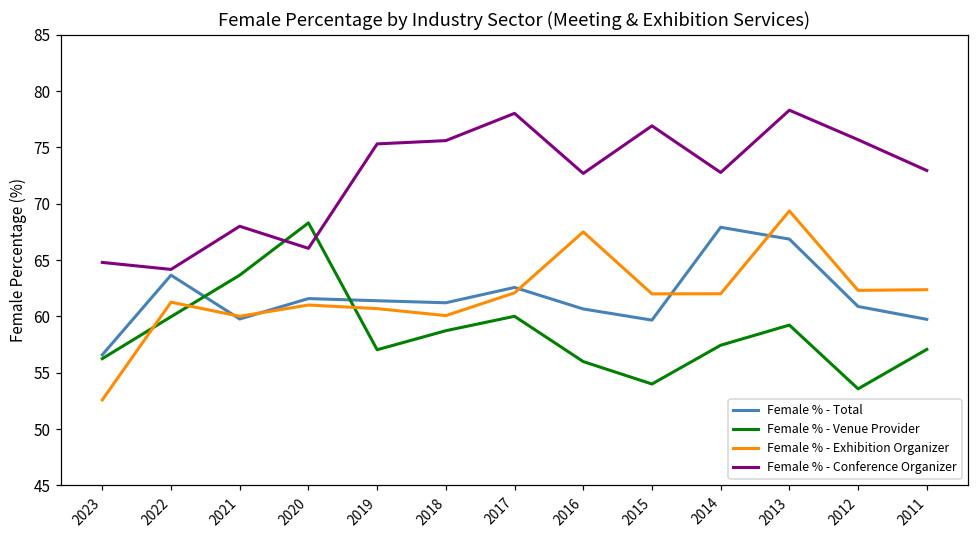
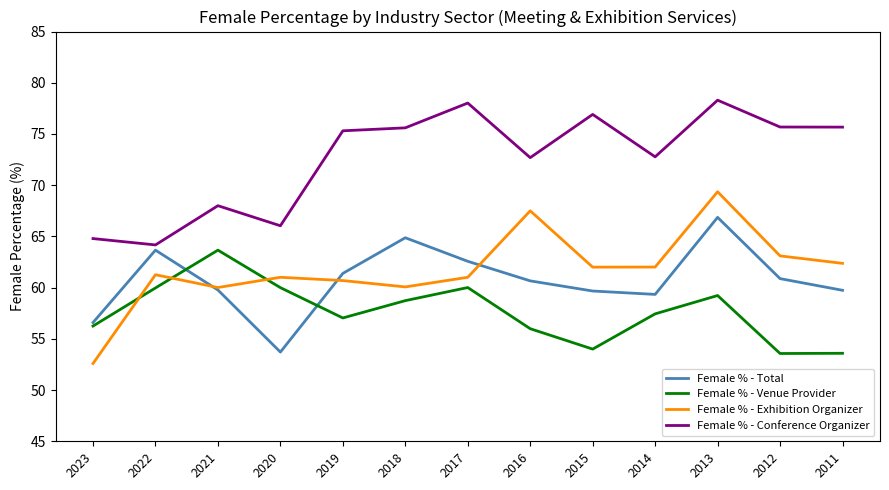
  {
    "Female % - Total": {
      "2023": 56.6,
      "2022": 63.7,
-     "2020": 61.6,
+     "2020": 53.7,
      "2019": 61.4,
-     "2018": 61.2,
+     "2018": 64.9,
      "2017": 62.6,
      "2016": 60.7,
      "2015": 59.7,
-     "2014": 67.9,
+     "2014": 59.3,
      "2013": 66.9,
      "2012": 60.9,
      "2011": 59.7
    },
    "Female % - Venue Provider": {
      "2023": 56.3,
      "2022": 60.0,
      "2021": 63.7,
-     "2020": 68.3,
+     "2020": 60.0,
      "2019": 57.0,
      "2018": 58.7,
      "2017": 60.0,
      "2016": 56.0,
      "2015": 54.0,
      "2014": 57.4,
      "2013": 59.2,
      "2012": 53.6,
-     "2011": 57.1
+     "2011": 53.6
    },
    "Female % - Exhibition Organizer": {
      "2023": 52.6,
      "2022": 61.3,
      "2020": 61.0,
      "2019": 60.7,
      "2018": 60.1,
-     "2017": 62.1,
+     "2017": 61.0,
      "2016": 67.5,
      "2015": 62.0,
      "2014": 62.0,
      "2013": 69.4,
-     "2012": 62.3,
+     "2012": 63.1,
      "2011": 62.4
    },
    "Female % - Conference Organizer": {
      "2023": 64.8,
      "2022": 64.2,
      "2021": 68.0,
      "2020": 66.0,
      "2019": 75.3,
      "2018": 75.6,
      "2017": 78.0,
      "2016": 72.7,
      "2015": 76.9,
      "2014": 72.8,
      "2013": 78.3,
      "2012": 75.7,
-     "2011": 73.0
+     "2011": 75.7
    }
  }
